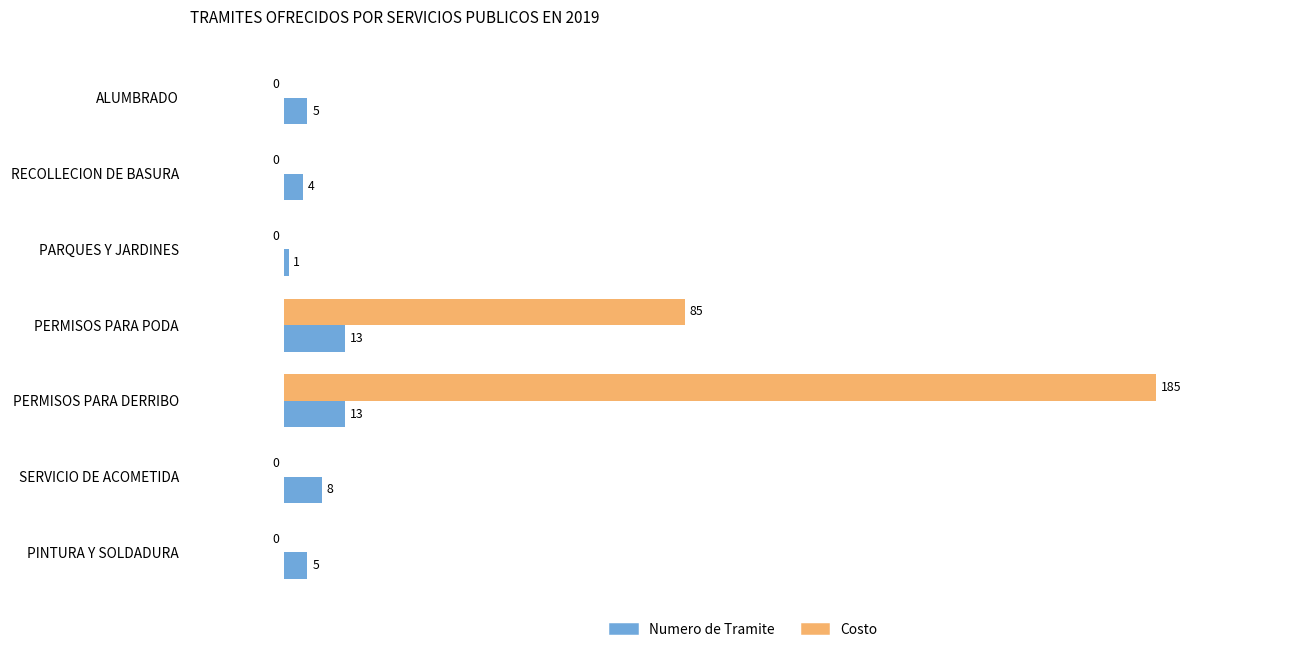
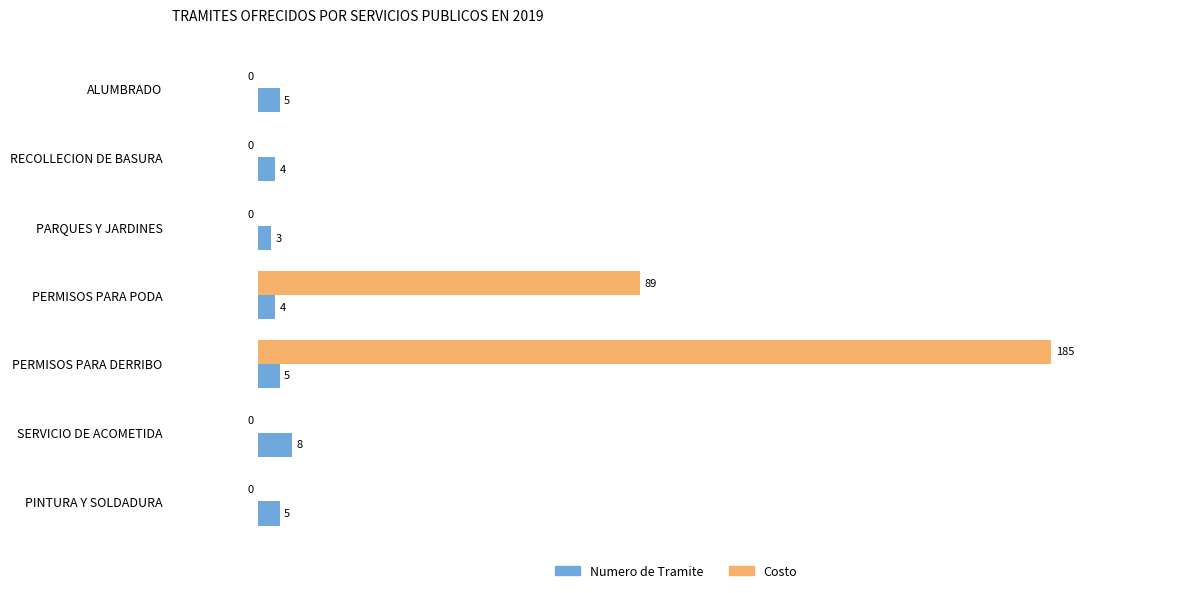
  {
    "Numero de Tramite": {
      "ALUMBRADO": 5,
      "RECOLLECION DE BASURA": 4,
-     "PARQUES Y JARDINES": 1,
-     "PERMISOS PARA PODA": 13,
-     "PERMISOS PARA DERRIBO": 13,
+     "PARQUES Y JARDINES": 3,
+     "PERMISOS PARA PODA": 4,
+     "PERMISOS PARA DERRIBO": 5,
      "SERVICIO DE ACOMETIDA": 8,
      "PINTURA Y SOLDADURA": 5
    },
    "Costo": {
      "ALUMBRADO": 0,
      "RECOLLECION DE BASURA": 0,
      "PARQUES Y JARDINES": 0,
-     "PERMISOS PARA PODA": 85,
+     "PERMISOS PARA PODA": 89,
      "PERMISOS PARA DERRIBO": 185,
      "SERVICIO DE ACOMETIDA": 0,
      "PINTURA Y SOLDADURA": 0
    }
  }
